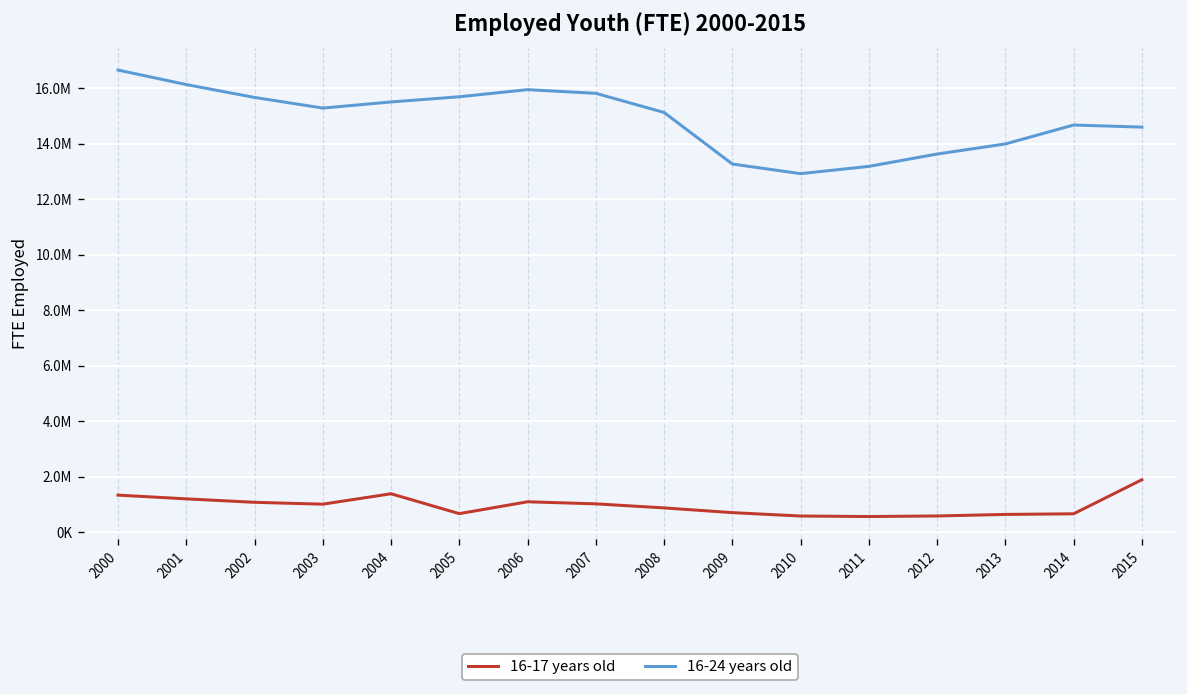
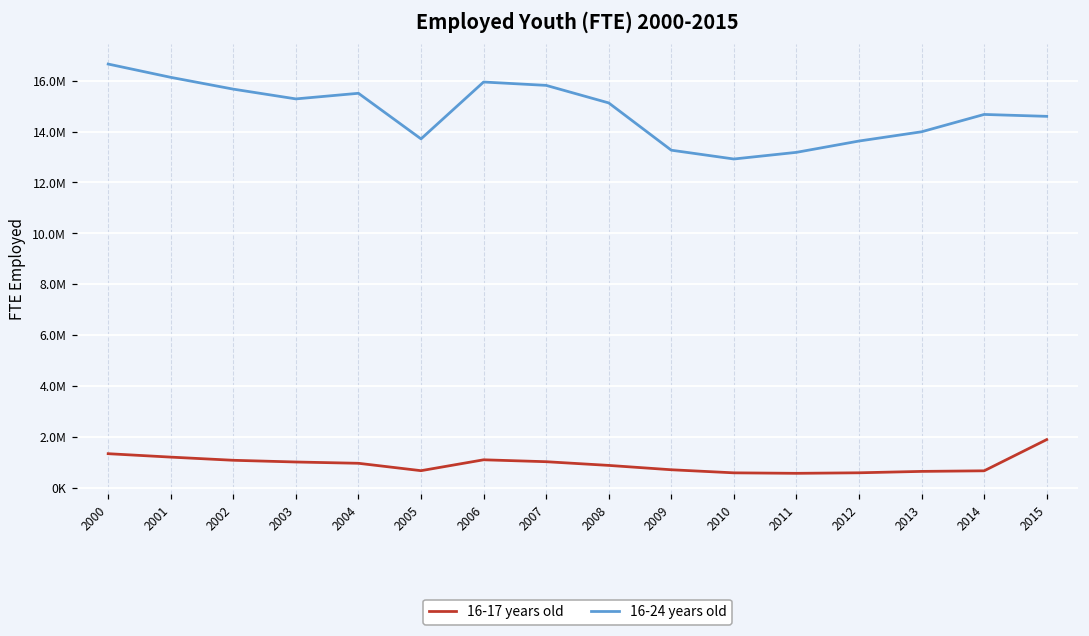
  {
    "16-17 years old": {
      "2000": 1300000,
      "2001": 1200000,
      "2002": 1100000,
      "2003": 1000000,
-     "2004": 1400000,
+     "2004": 1000000,
      "2005": 700000,
      "2006": 1100000,
      "2007": 1000000,
      "2008": 900000,
      "2009": 700000,
      "2010": 600000,
      "2011": 600000,
      "2012": 600000,
      "2013": 600000,
      "2014": 700000,
      "2015": 1900000
    },
    "16-24 years old": {
      "2000": 16700000,
      "2001": 16100000,
      "2002": 15700000,
      "2003": 15300000,
      "2004": 15500000,
-     "2005": 15700000,
+     "2005": 13700000,
      "2006": 15900000,
      "2007": 15800000,
      "2008": 15100000,
      "2009": 13300000,
      "2010": 12900000,
      "2011": 13200000,
      "2012": 13600000,
      "2013": 14000000,
      "2014": 14700000,
      "2015": 14600000
    }
  }
